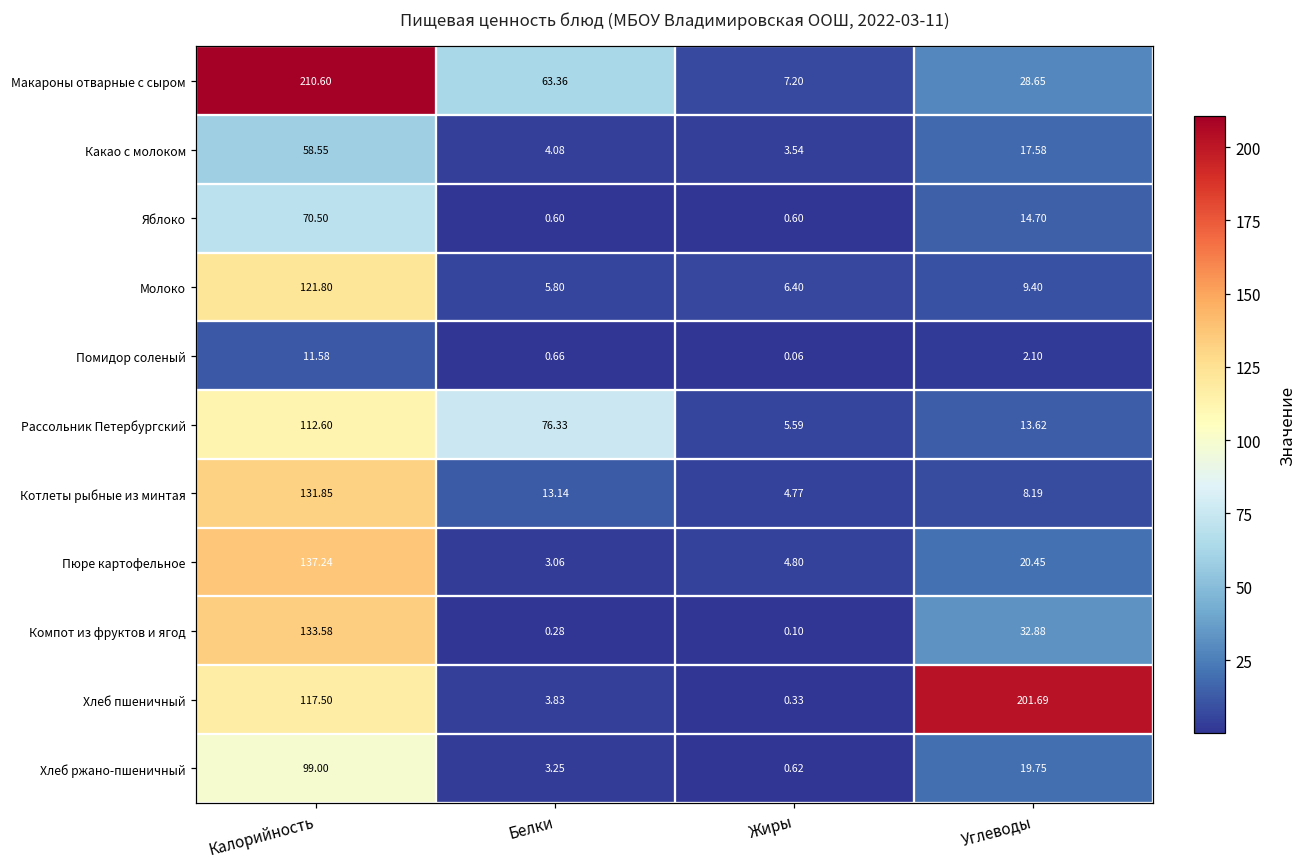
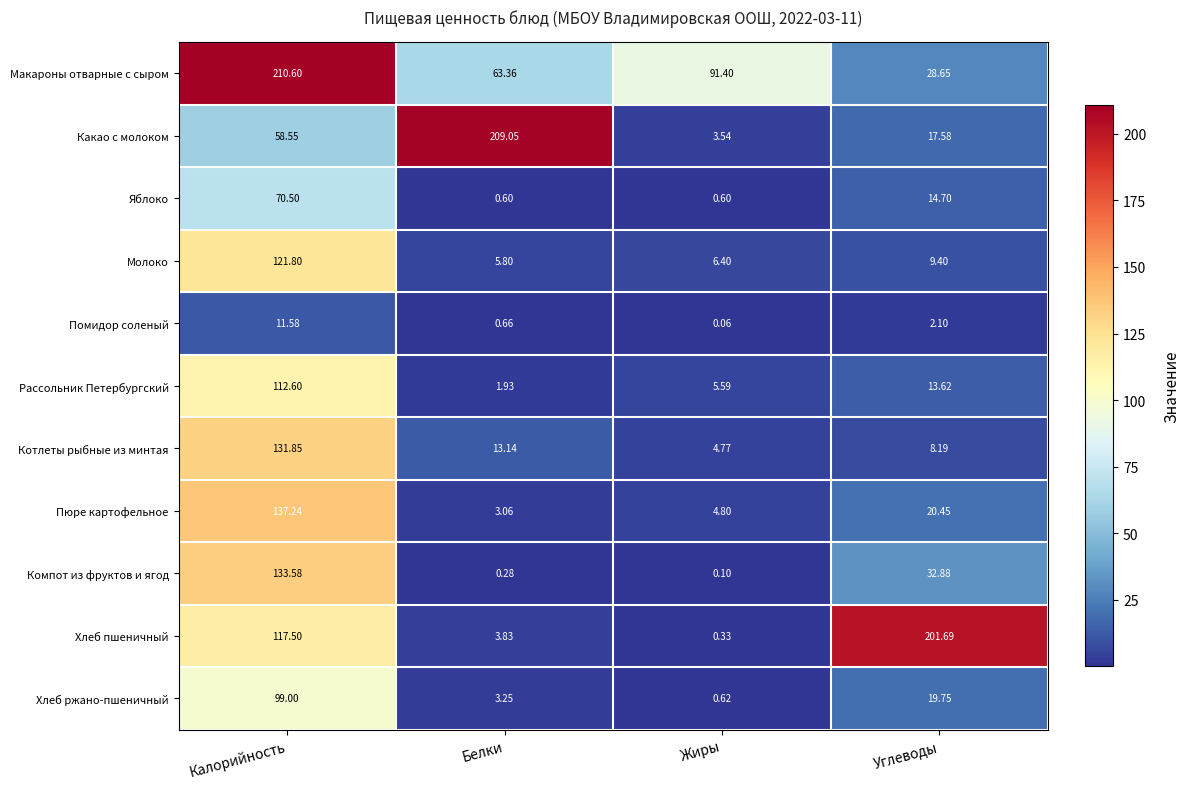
  {
    "Макароны отварные с сыром": {
      "Калорийность": 210.60,
      "Белки": 63.36,
-     "Жиры": 7.20,
+     "Жиры": 91.40,
      "Углеводы": 28.65
    },
    "Какао с молоком": {
      "Калорийность": 58.55,
-     "Белки": 4.08,
+     "Белки": 209.05,
      "Жиры": 3.54,
      "Углеводы": 17.58
    },
    "Яблоко": {
      "Калорийность": 70.50,
      "Белки": 0.60,
      "Жиры": 0.60,
      "Углеводы": 14.70
    },
    "Молоко": {
      "Калорийность": 121.80,
      "Белки": 5.80,
      "Жиры": 6.40,
      "Углеводы": 9.40
    },
    "Помидор соленый": {
      "Калорийность": 11.58,
      "Белки": 0.66,
      "Жиры": 0.06,
      "Углеводы": 2.10
    },
    "Рассольник Петербургский": {
      "Калорийность": 112.60,
-     "Белки": 76.33,
+     "Белки": 1.93,
      "Жиры": 5.59,
      "Углеводы": 13.62
    },
    "Котлеты рыбные из минтая": {
      "Калорийность": 131.85,
      "Белки": 13.14,
      "Жиры": 4.77,
      "Углеводы": 8.19
    },
    "Пюре картофельное": {
      "Калорийность": 137.24,
      "Белки": 3.06,
      "Жиры": 4.80,
      "Углеводы": 20.45
    },
    "Компот из фруктов и ягод": {
      "Калорийность": 133.58,
      "Белки": 0.28,
      "Жиры": 0.10,
      "Углеводы": 32.88
    },
    "Хлеб пшеничный": {
      "Калорийность": 117.50,
      "Белки": 3.83,
      "Жиры": 0.33,
      "Углеводы": 201.69
    },
    "Хлеб ржано-пшеничный": {
      "Калорийность": 99.00,
      "Белки": 3.25,
      "Жиры": 0.62,
      "Углеводы": 19.75
    }
  }
